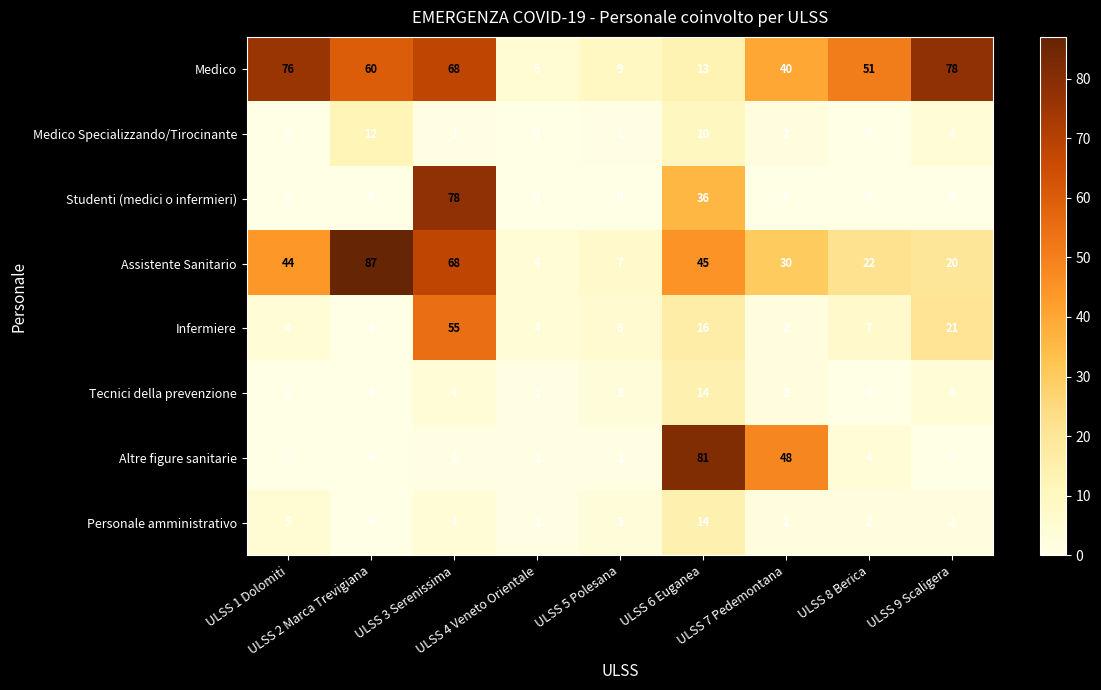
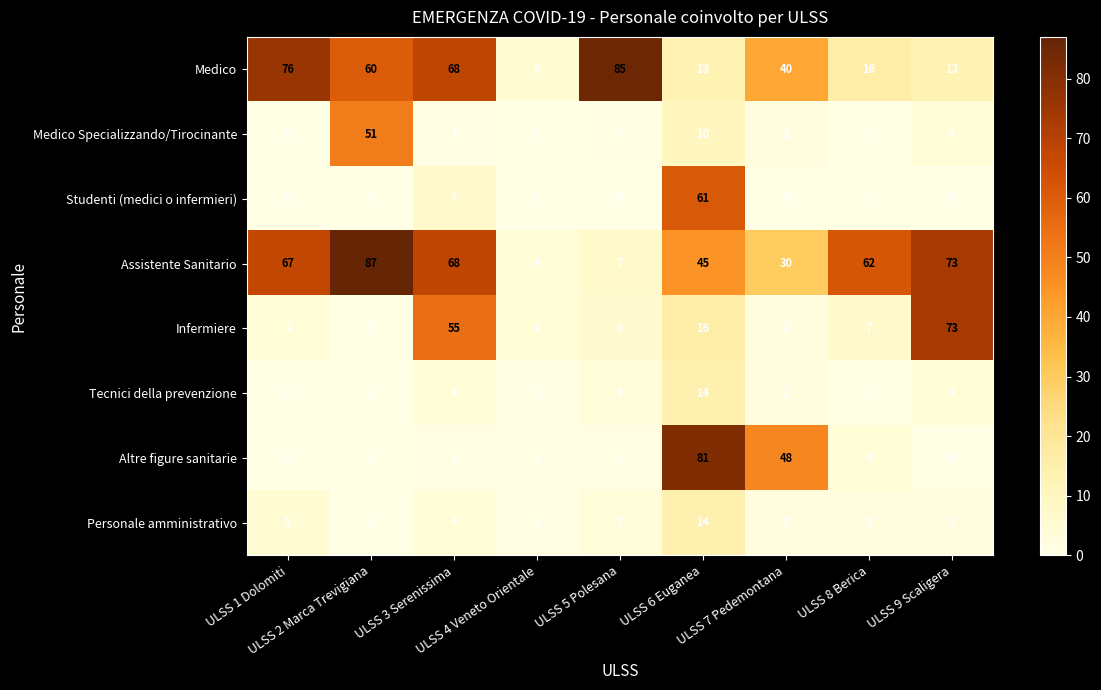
  {
    "Medico": {
      "ULSS 1 Dolomiti": 76,
      "ULSS 2 Marca Trevigiana": 60,
      "ULSS 3 Serenissima": 68,
-     "ULSS 5 Polesana": 9,
+     "ULSS 5 Polesana": 85,
      "ULSS 6 Euganea": 13,
      "ULSS 7 Pedemontana": 40,
-     "ULSS 8 Berica": 51,
-     "ULSS 9 Scaligera": 78
+     "ULSS 8 Berica": 16,
+     "ULSS 9 Scaligera": 13
    },
    "Medico Specializzando/Tirocinante": {
-     "ULSS 2 Marca Trevigiana": 12,
+     "ULSS 2 Marca Trevigiana": 51,
      "ULSS 6 Euganea": 10
    },
    "Studenti (medici o infermieri)": {
-     "ULSS 3 Serenissima": 78,
-     "ULSS 6 Euganea": 36
+     "ULSS 3 Serenissima": 7,
+     "ULSS 6 Euganea": 61
    },
    "Assistente Sanitario": {
-     "ULSS 1 Dolomiti": 44,
+     "ULSS 1 Dolomiti": 67,
      "ULSS 2 Marca Trevigiana": 87,
      "ULSS 3 Serenissima": 68,
      "ULSS 5 Polesana": 7,
      "ULSS 6 Euganea": 45,
      "ULSS 7 Pedemontana": 30,
-     "ULSS 8 Berica": 22,
-     "ULSS 9 Scaligera": 20
+     "ULSS 8 Berica": 62,
+     "ULSS 9 Scaligera": 73
    },
    "Infermiere": {
      "ULSS 3 Serenissima": 55,
      "ULSS 5 Polesana": 6,
      "ULSS 6 Euganea": 16,
      "ULSS 8 Berica": 7,
-     "ULSS 9 Scaligera": 21
+     "ULSS 9 Scaligera": 73
    },
    "Tecnici della prevenzione": {
      "ULSS 6 Euganea": 14
    },
    "Altre figure sanitarie": {
      "ULSS 6 Euganea": 81,
      "ULSS 7 Pedemontana": 48
    },
    "Personale amministrativo": {
      "ULSS 6 Euganea": 14
    }
  }
